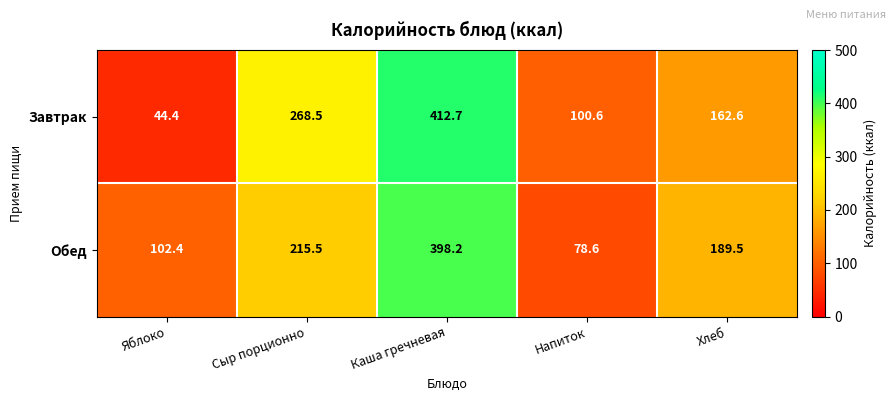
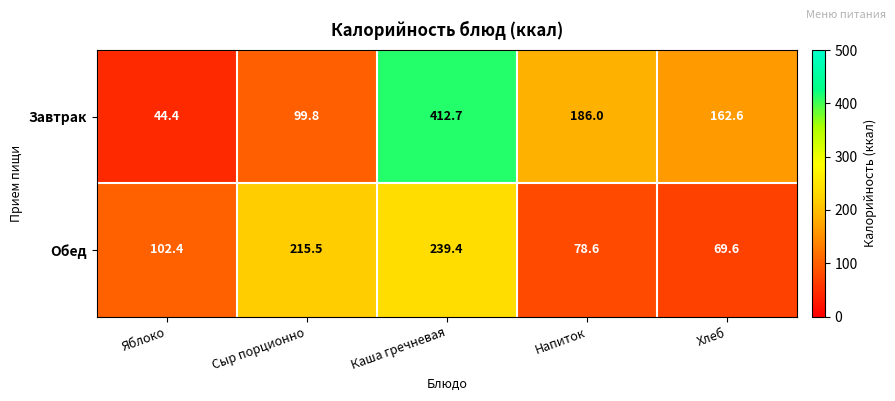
  {
    "Завтрак": {
      "Яблоко": 44.4,
-     "Сыр порционно": 268.5,
+     "Сыр порционно": 99.8,
      "Каша гречневая": 412.7,
-     "Напиток": 100.6,
+     "Напиток": 186.0,
      "Хлеб": 162.6
    },
    "Обед": {
      "Яблоко": 102.4,
      "Сыр порционно": 215.5,
-     "Каша гречневая": 398.2,
+     "Каша гречневая": 239.4,
      "Напиток": 78.6,
-     "Хлеб": 189.5
+     "Хлеб": 69.6
    }
  }
